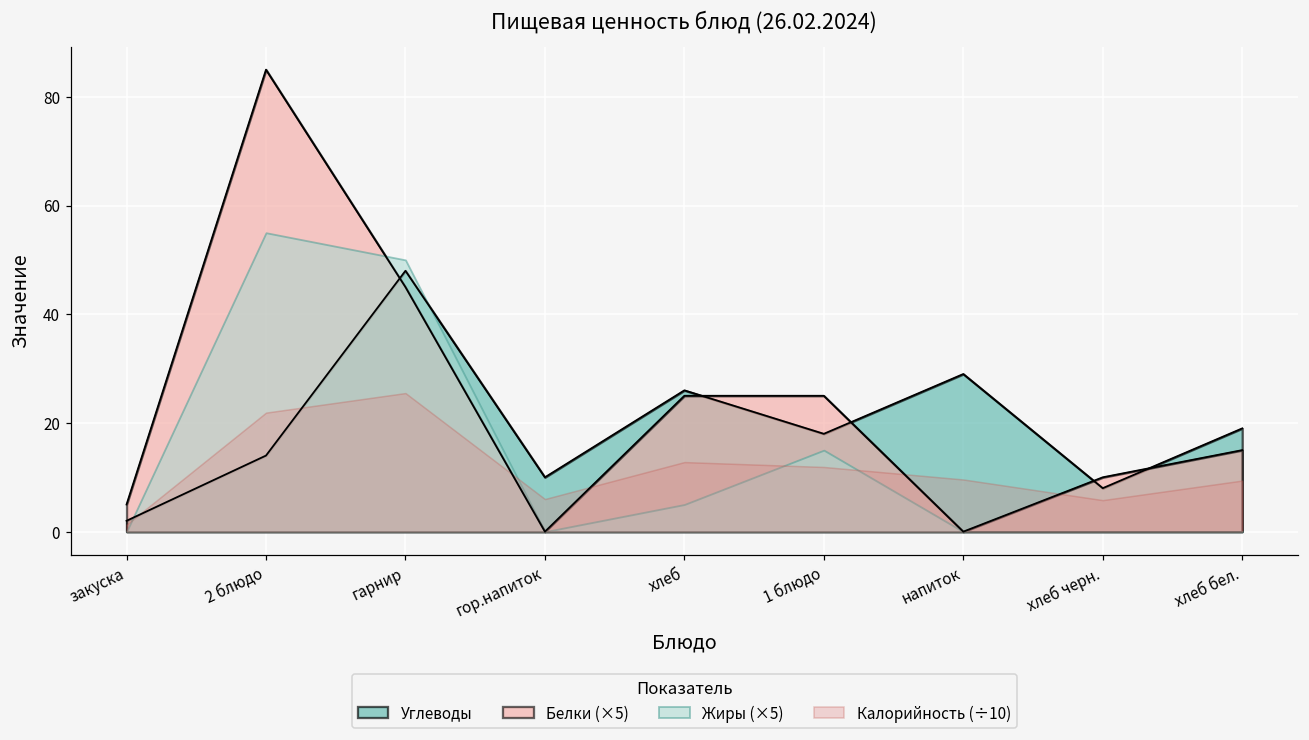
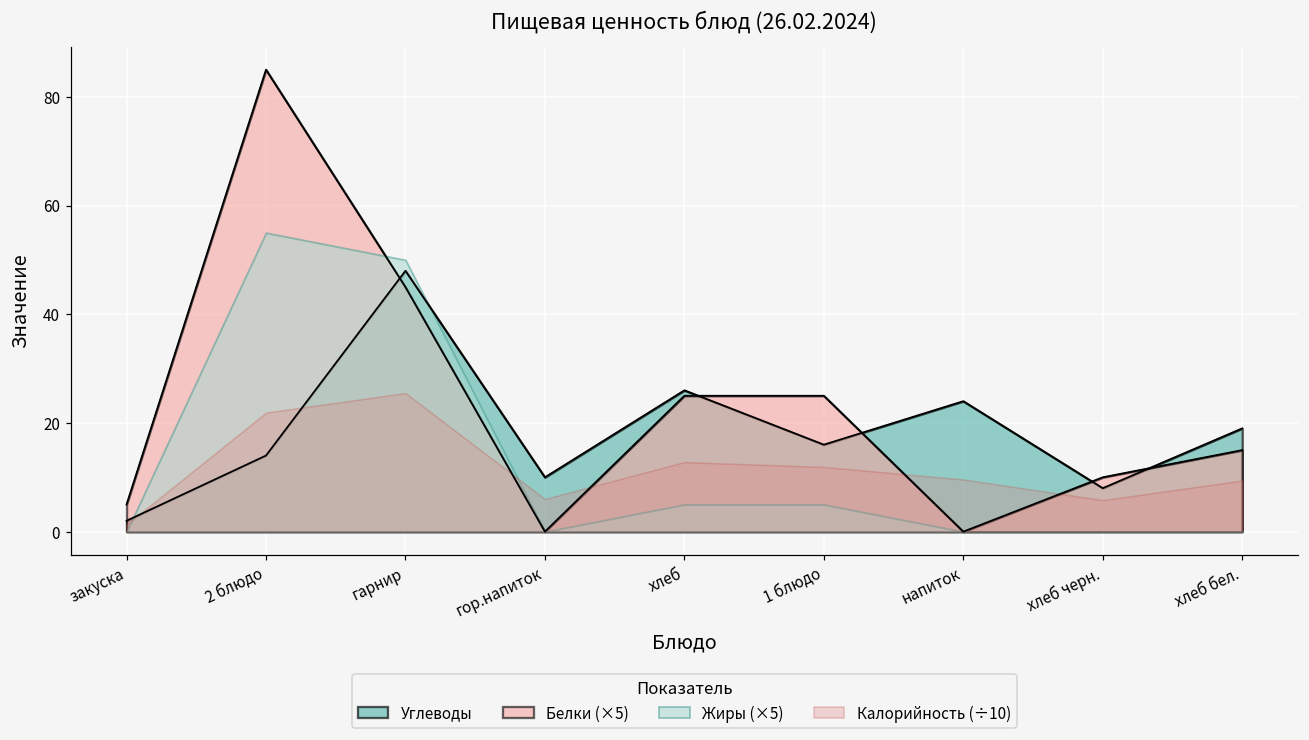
  {
    "Углеводы": {
      "закуска": 2,
      "2 блюдо": 14,
      "гарнир": 48,
      "гор.напиток": 10,
      "хлеб": 26,
-     "1 блюдо": 18,
-     "напиток": 29,
+     "1 блюдо": 16,
+     "напиток": 24,
      "хлеб черн.": 8,
      "хлеб бел.": 19
    },
    "Жиры (×5)": {
      "закуска": 0,
      "2 блюдо": 55,
      "гарнир": 50,
      "хлеб": 5,
-     "1 блюдо": 15,
+     "1 блюдо": 5,
      "хлеб черн.": 0,
      "хлеб бел.": 0
    }
  }
